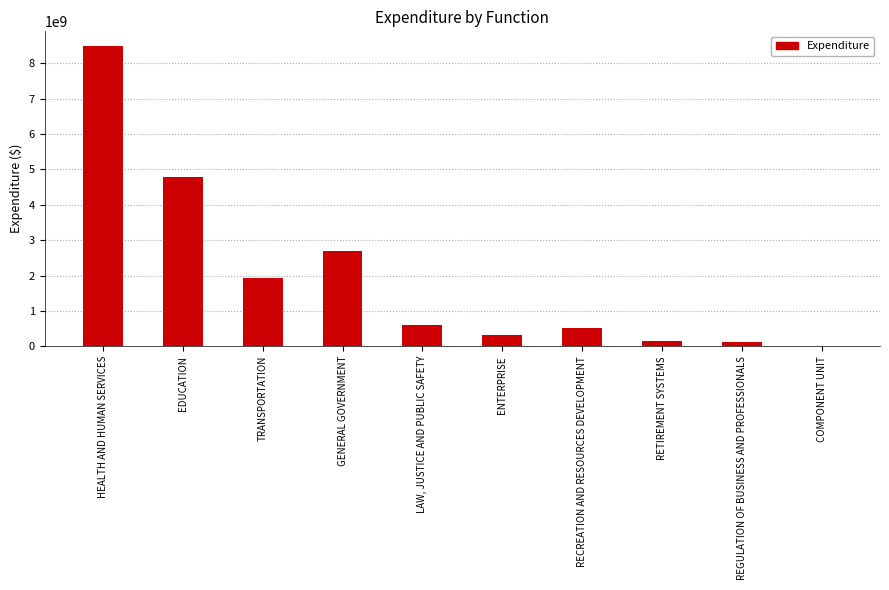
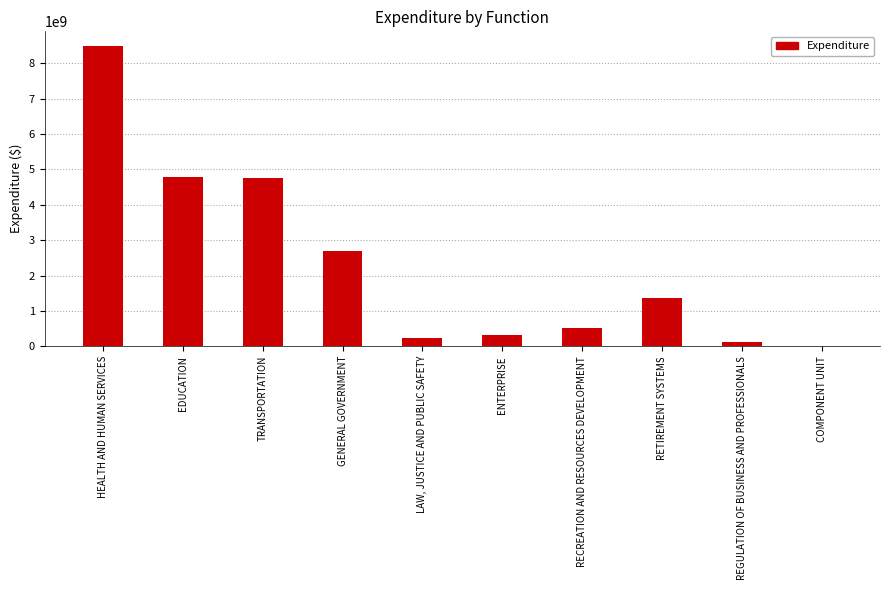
  {
    "HEALTH AND HUMAN SERVICES": 8500000000,
    "EDUCATION": 4800000000,
-   "TRANSPORTATION": 1900000000,
+   "TRANSPORTATION": 4800000000,
    "GENERAL GOVERNMENT": 2700000000,
-   "LAW, JUSTICE AND PUBLIC SAFETY": 600000000,
+   "LAW, JUSTICE AND PUBLIC SAFETY": 200000000,
    "ENTERPRISE": 300000000,
    "RECREATION AND RESOURCES DEVELOPMENT": 500000000,
-   "RETIREMENT SYSTEMS": 200000000,
+   "RETIREMENT SYSTEMS": 1400000000,
    "REGULATION OF BUSINESS AND PROFESSIONALS": 100000000
  }
